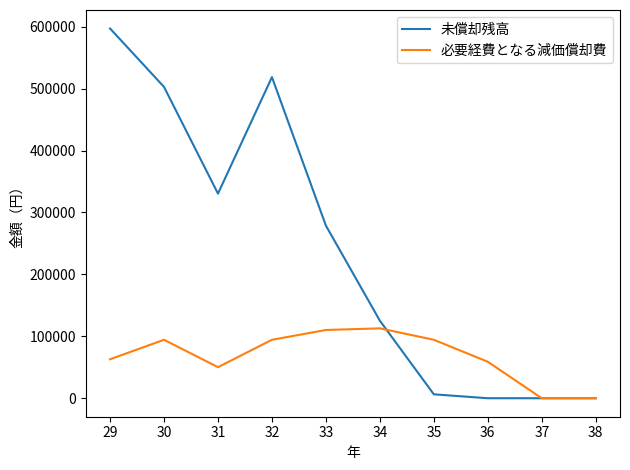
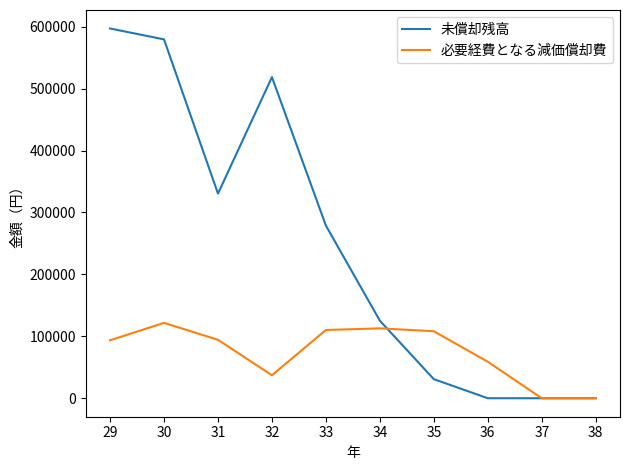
  {
    "未償却残高": {
      "29": 600000,
-     "30": 500000,
+     "30": 580000,
      "31": 330000,
      "32": 520000,
      "33": 280000,
      "34": 130000,
-     "35": 10000,
+     "35": 30000,
      "36": 0
    },
    "必要経費となる減価償却費": {
-     "29": 60000,
-     "30": 90000,
-     "31": 50000,
-     "32": 90000,
+     "29": 90000,
+     "30": 120000,
+     "31": 90000,
+     "32": 40000,
      "33": 110000,
      "34": 110000,
-     "35": 90000,
+     "35": 110000,
      "36": 60000
    }
  }
